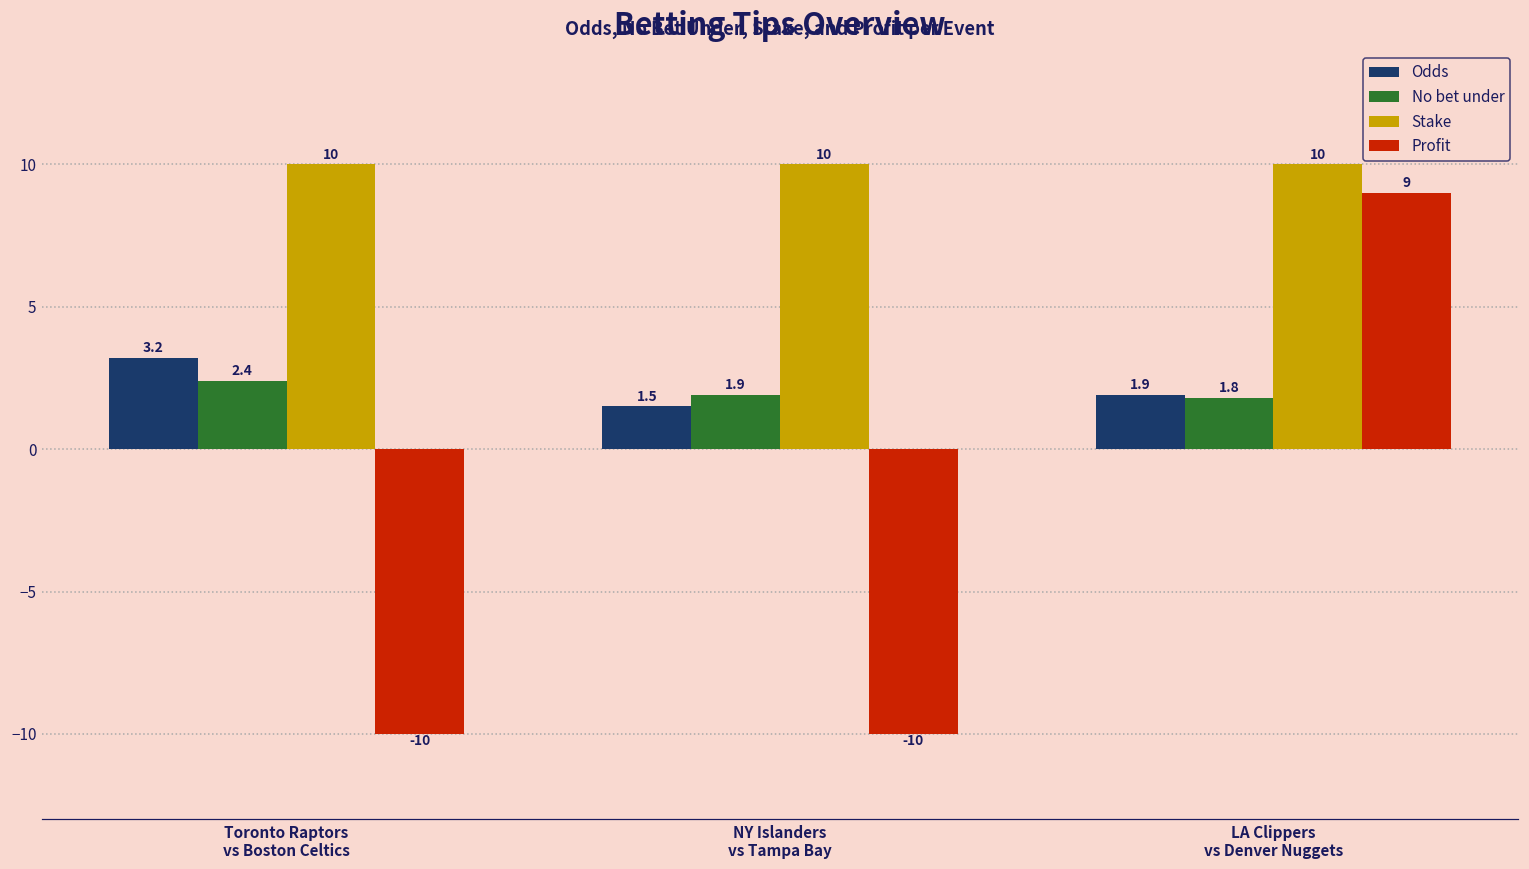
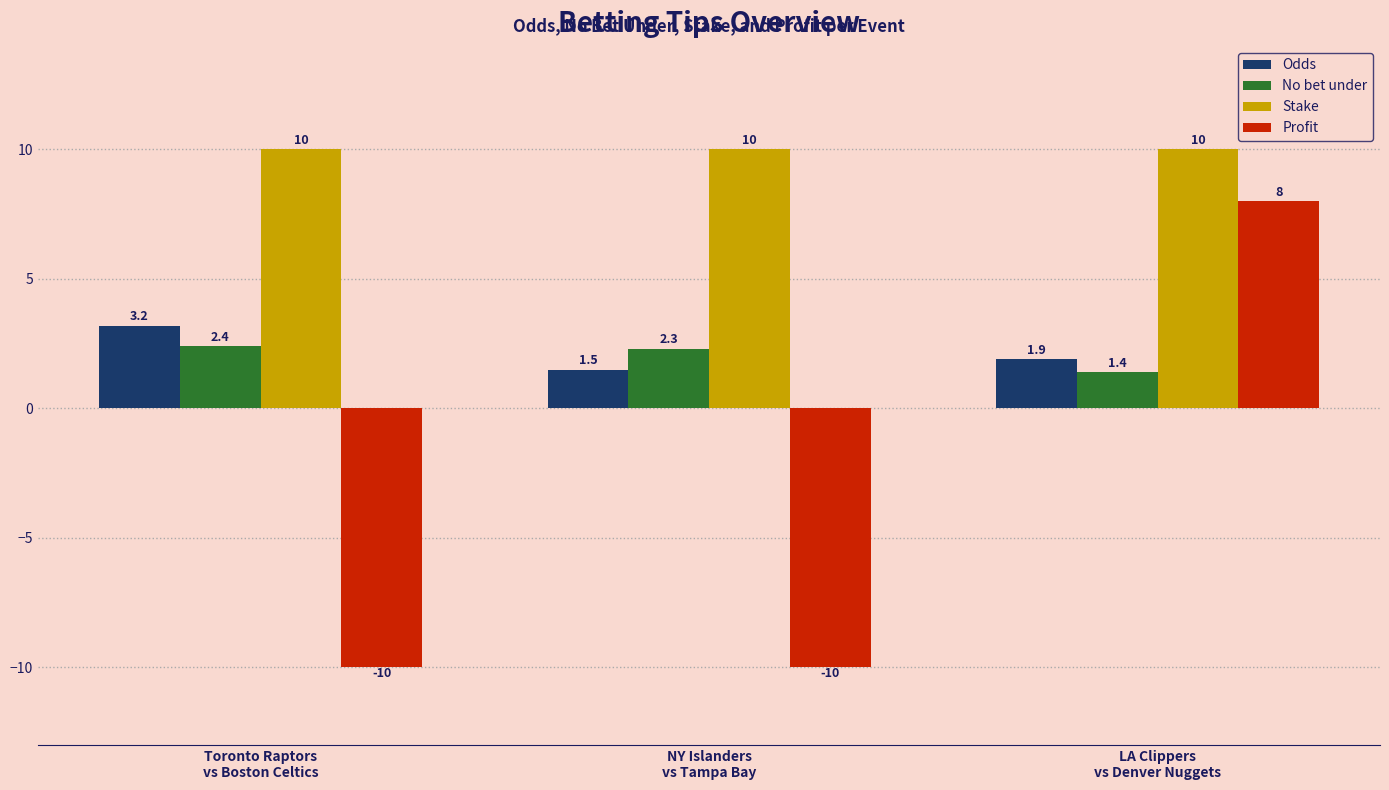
  {
    "Odds": {
      "Toronto Raptors vs Boston Celtics": 3.2,
      "NY Islanders vs Tampa Bay": 1.5,
      "LA Clippers vs Denver Nuggets": 1.9
    },
    "No bet under": {
      "Toronto Raptors vs Boston Celtics": 2.4,
-     "NY Islanders vs Tampa Bay": 1.9,
-     "LA Clippers vs Denver Nuggets": 1.8
+     "NY Islanders vs Tampa Bay": 2.3,
+     "LA Clippers vs Denver Nuggets": 1.4
    },
    "Stake": {
      "Toronto Raptors vs Boston Celtics": 10,
      "NY Islanders vs Tampa Bay": 10,
      "LA Clippers vs Denver Nuggets": 10
    },
    "Profit": {
      "Toronto Raptors vs Boston Celtics": -10,
      "NY Islanders vs Tampa Bay": -10,
-     "LA Clippers vs Denver Nuggets": 9
+     "LA Clippers vs Denver Nuggets": 8
    }
  }
